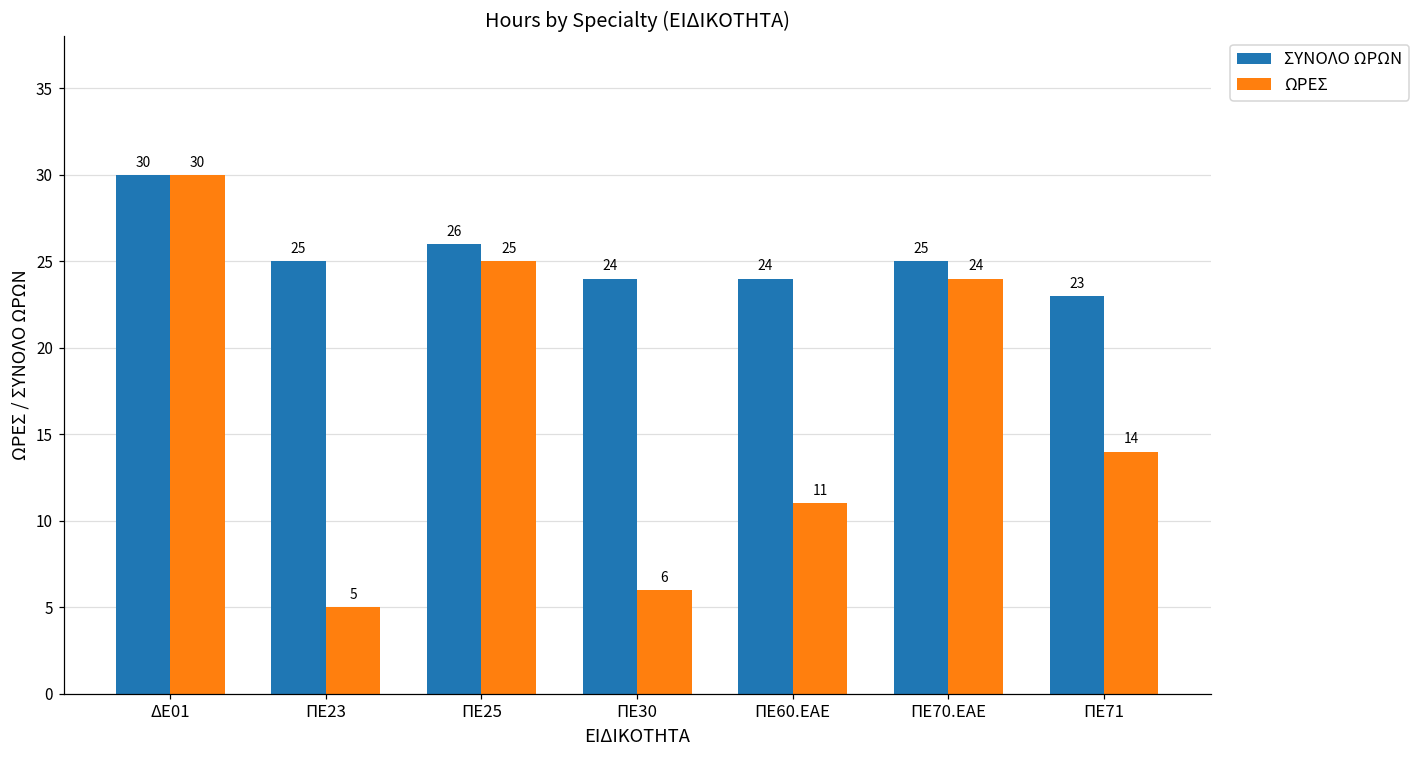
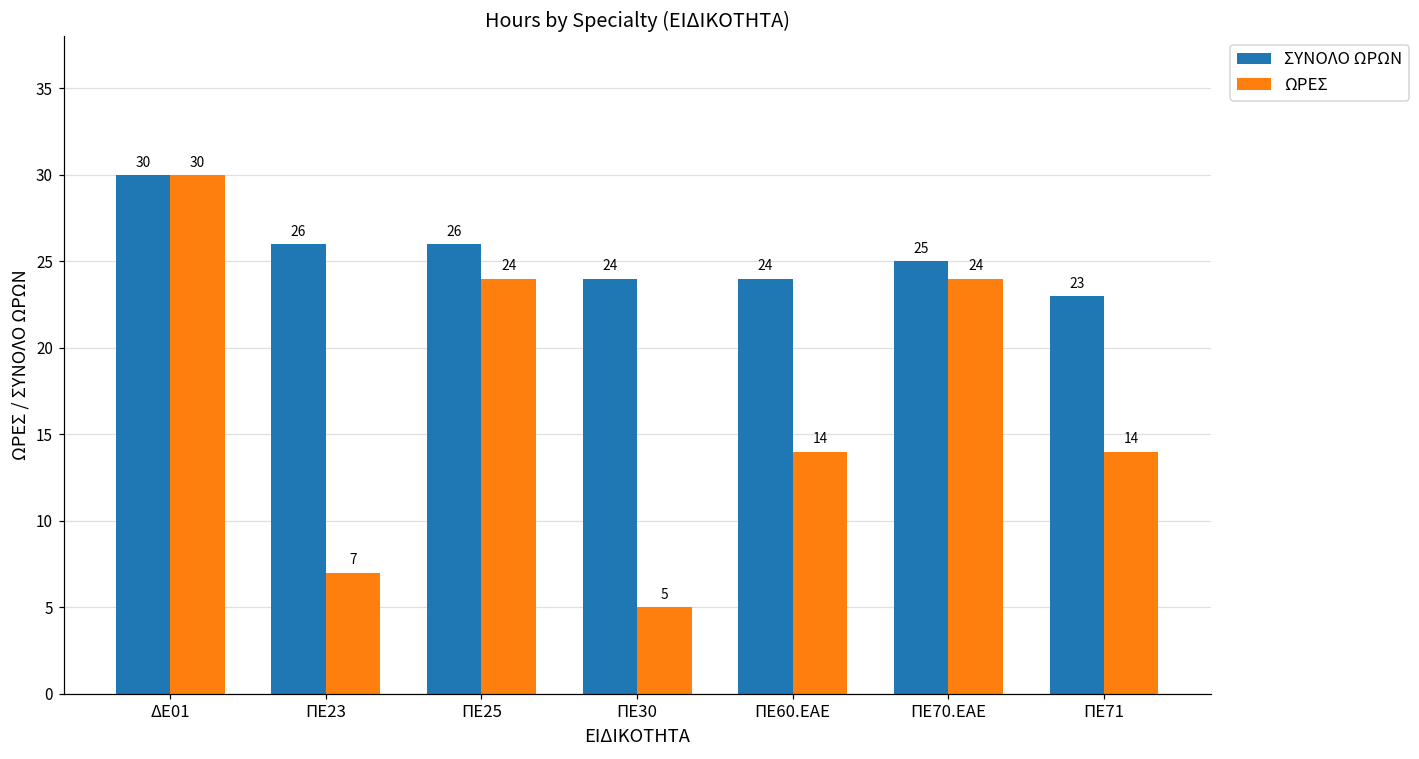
  {
    "ΣΥΝΟΛΟ ΩΡΩΝ": {
      "ΔΕ01": 30,
-     "ΠΕ23": 25,
+     "ΠΕ23": 26,
      "ΠΕ25": 26,
      "ΠΕ30": 24,
      "ΠΕ60.ΕΑΕ": 24,
      "ΠΕ70.ΕΑΕ": 25,
      "ΠΕ71": 23
    },
    "ΩΡΕΣ": {
      "ΔΕ01": 30,
-     "ΠΕ23": 5,
-     "ΠΕ25": 25,
-     "ΠΕ30": 6,
-     "ΠΕ60.ΕΑΕ": 11,
+     "ΠΕ23": 7,
+     "ΠΕ25": 24,
+     "ΠΕ30": 5,
+     "ΠΕ60.ΕΑΕ": 14,
      "ΠΕ70.ΕΑΕ": 24,
      "ΠΕ71": 14
    }
  }
